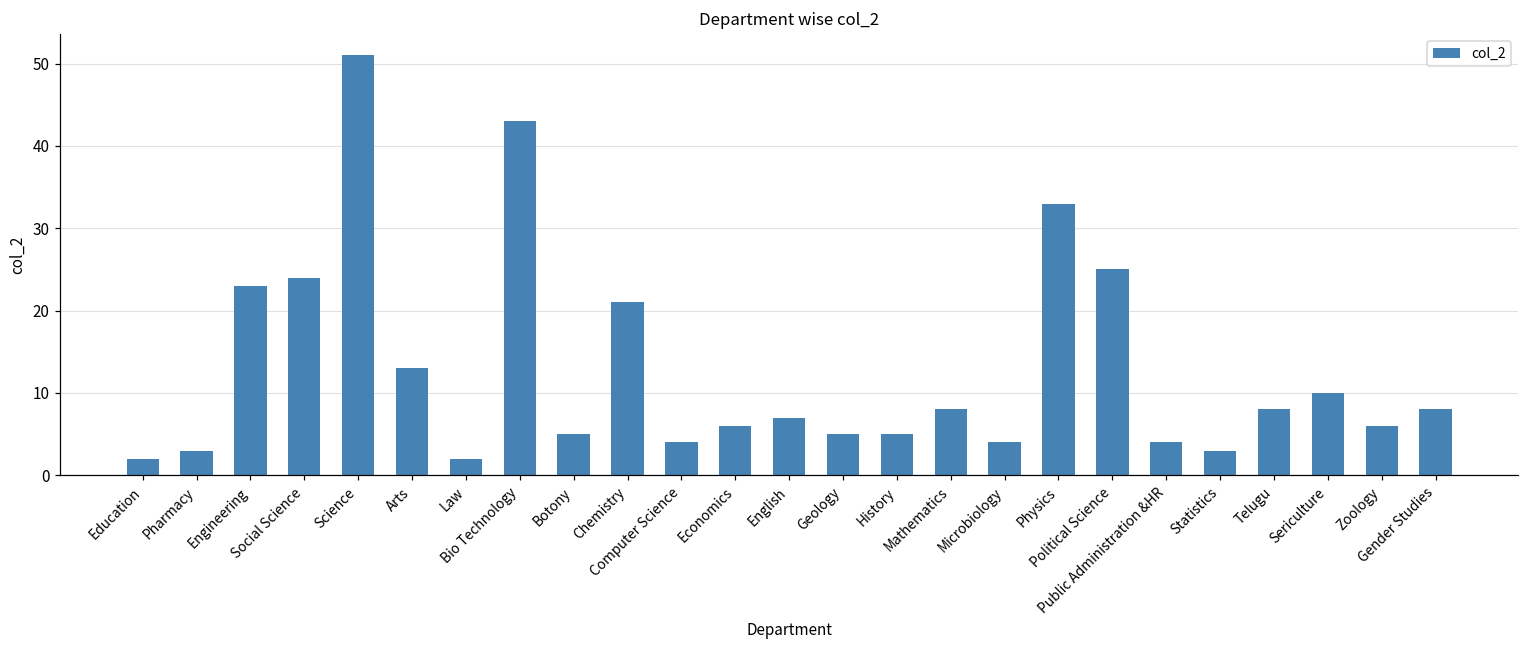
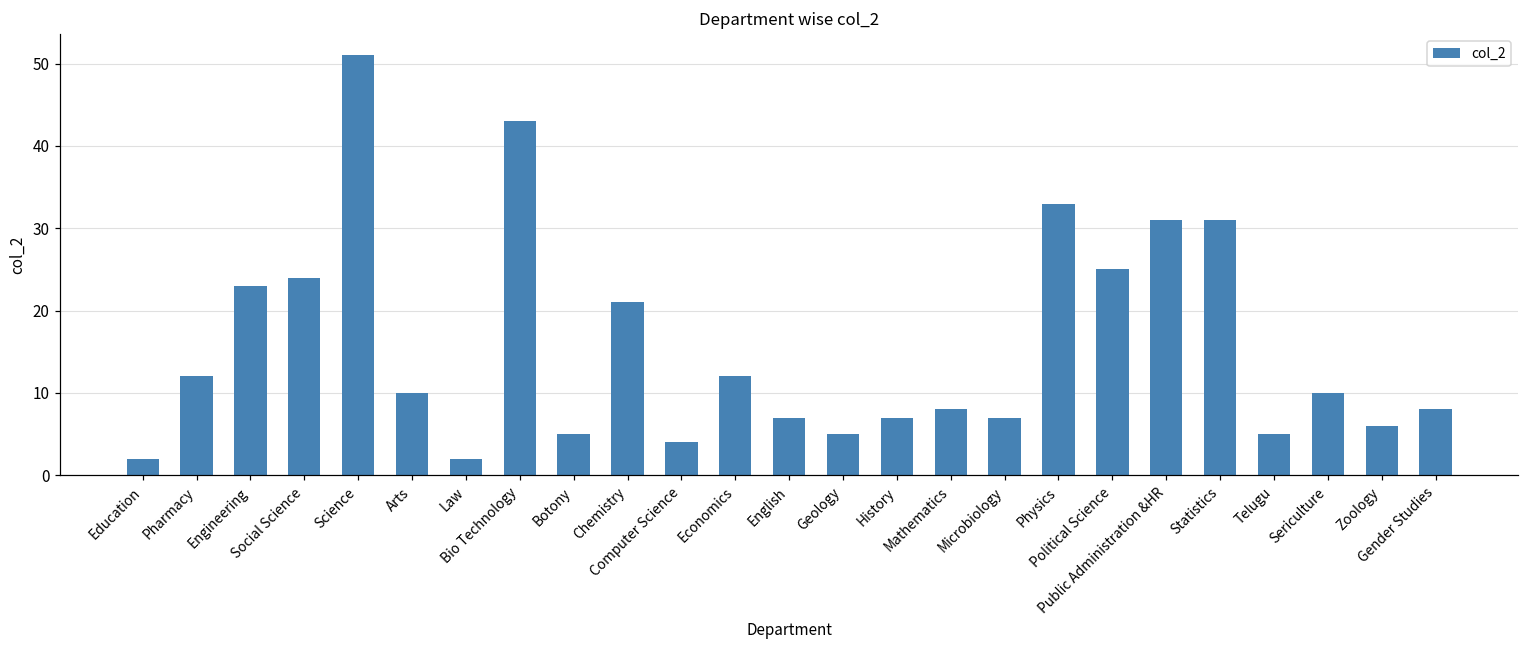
  {
    "Education": 2,
-   "Pharmacy": 3,
+   "Pharmacy": 12,
    "Engineering": 23,
    "Social Science": 24,
    "Science": 51,
-   "Arts": 13,
+   "Arts": 10,
    "Law": 2,
    "Bio Technology": 43,
    "Botony": 5,
    "Chemistry": 21,
    "Computer Science": 4,
-   "Economics": 6,
+   "Economics": 12,
    "English": 7,
    "Geology": 5,
-   "History": 5,
+   "History": 7,
    "Mathematics": 8,
-   "Microbiology": 4,
+   "Microbiology": 7,
    "Physics": 33,
    "Political Science": 25,
-   "Public Administration &HR": 4,
-   "Statistics": 3,
-   "Telugu": 8,
+   "Public Administration &HR": 31,
+   "Statistics": 31,
+   "Telugu": 5,
    "Sericulture": 10,
    "Zoology": 6,
    "Gender Studies": 8
  }
